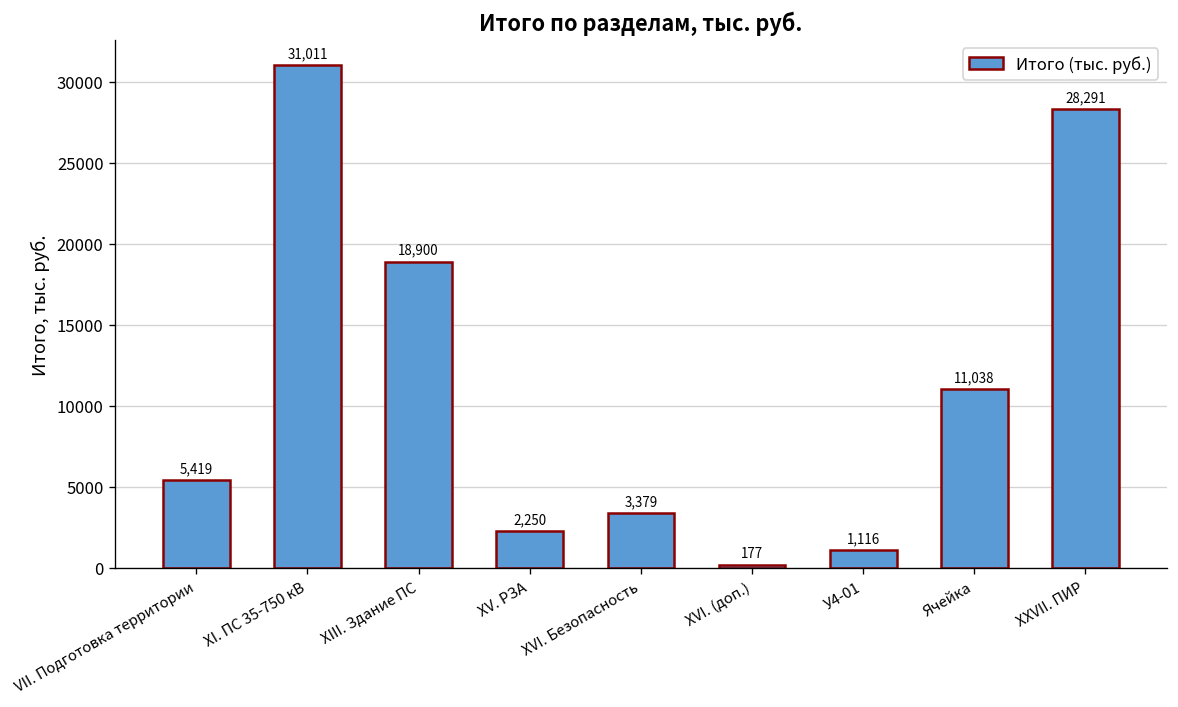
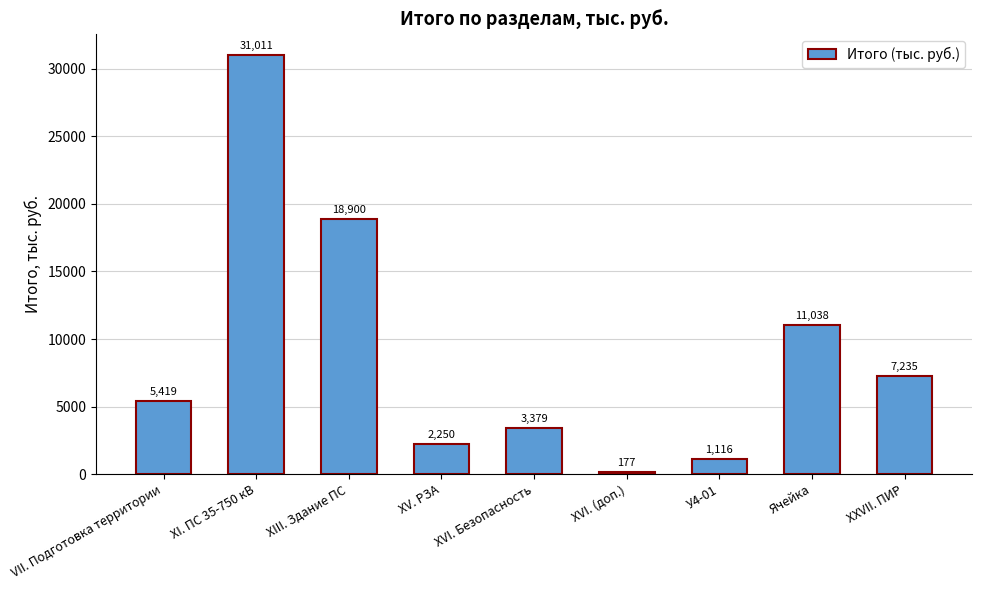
  {
    "VII. Подготовка территории": "5,419",
    "XI. ПС 35-750 кВ": "31,011",
    "XIII. Здание ПС": "18,900",
    "XV. РЗА": "2,250",
    "XVI. Безопасность": "3,379",
    "XVI. (доп.)": "177",
    "У4-01": "1,116",
    "Ячейка": "11,038",
-   "XXVII. ПИР": "28,291"
+   "XXVII. ПИР": "7,235"
  }
